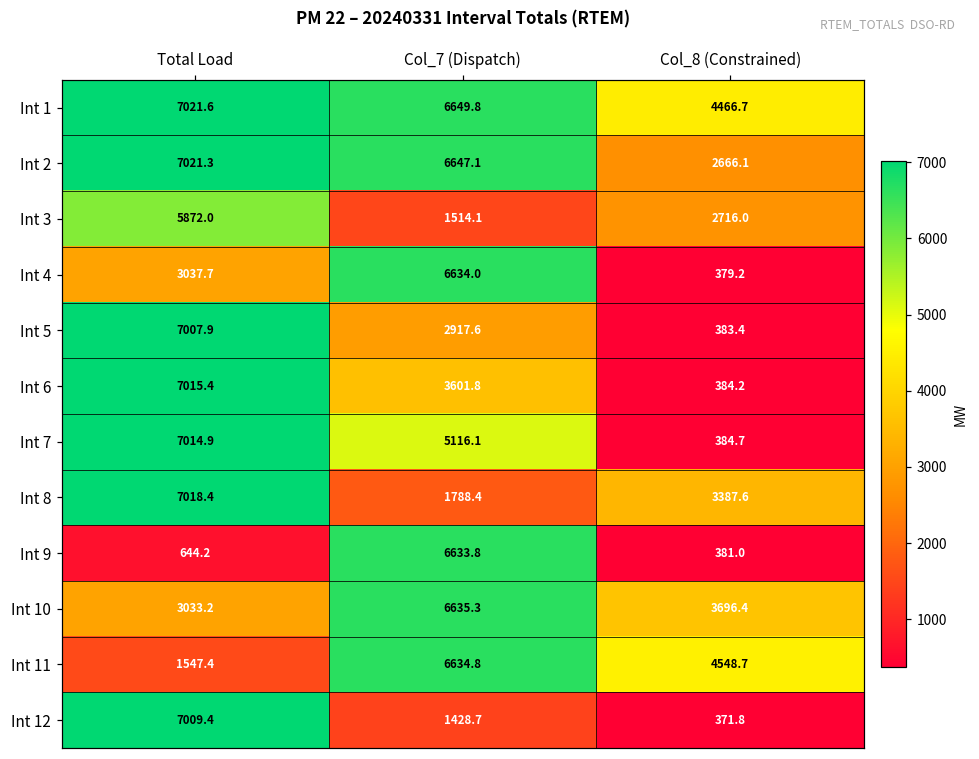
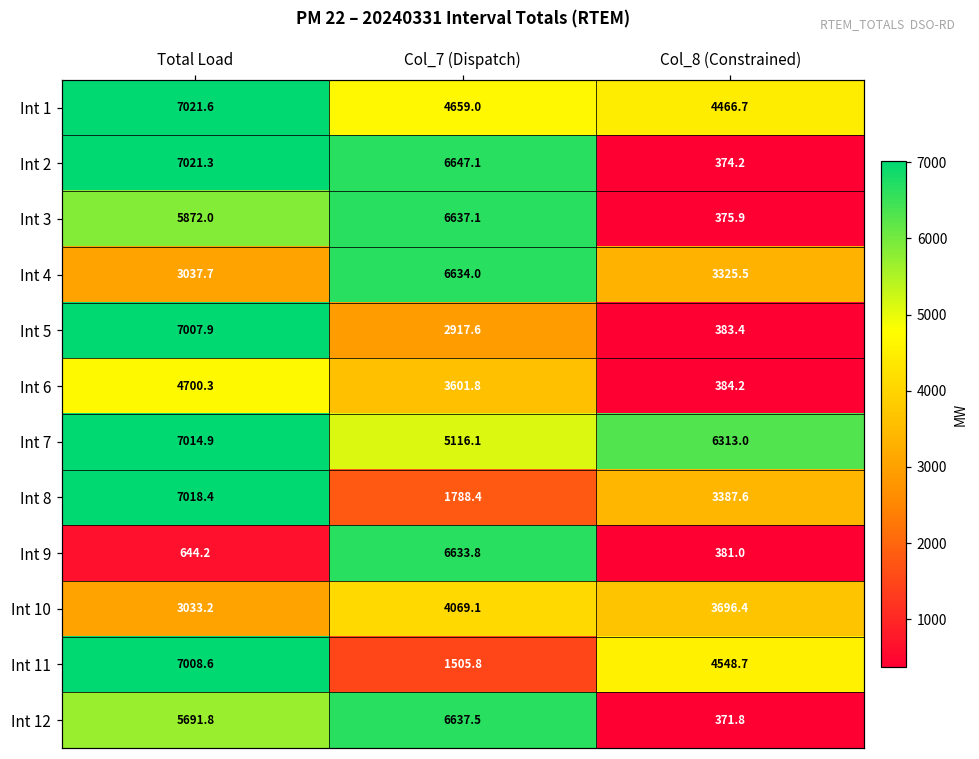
  {
    "Int 1": {
      "Total Load": 7021.6,
-     "Col_7 (Dispatch)": 6649.8,
+     "Col_7 (Dispatch)": 4659.0,
      "Col_8 (Constrained)": 4466.7
    },
    "Int 2": {
      "Total Load": 7021.3,
      "Col_7 (Dispatch)": 6647.1,
-     "Col_8 (Constrained)": 2666.1
+     "Col_8 (Constrained)": 374.2
    },
    "Int 3": {
      "Total Load": 5872.0,
-     "Col_7 (Dispatch)": 1514.1,
-     "Col_8 (Constrained)": 2716.0
+     "Col_7 (Dispatch)": 6637.1,
+     "Col_8 (Constrained)": 375.9
    },
    "Int 4": {
      "Total Load": 3037.7,
      "Col_7 (Dispatch)": 6634.0,
-     "Col_8 (Constrained)": 379.2
+     "Col_8 (Constrained)": 3325.5
    },
    "Int 5": {
      "Total Load": 7007.9,
      "Col_7 (Dispatch)": 2917.6,
      "Col_8 (Constrained)": 383.4
    },
    "Int 6": {
-     "Total Load": 7015.4,
+     "Total Load": 4700.3,
      "Col_7 (Dispatch)": 3601.8,
      "Col_8 (Constrained)": 384.2
    },
    "Int 7": {
      "Total Load": 7014.9,
      "Col_7 (Dispatch)": 5116.1,
-     "Col_8 (Constrained)": 384.7
+     "Col_8 (Constrained)": 6313.0
    },
    "Int 8": {
      "Total Load": 7018.4,
      "Col_7 (Dispatch)": 1788.4,
      "Col_8 (Constrained)": 3387.6
    },
    "Int 9": {
      "Total Load": 644.2,
      "Col_7 (Dispatch)": 6633.8,
      "Col_8 (Constrained)": 381.0
    },
    "Int 10": {
      "Total Load": 3033.2,
-     "Col_7 (Dispatch)": 6635.3,
+     "Col_7 (Dispatch)": 4069.1,
      "Col_8 (Constrained)": 3696.4
    },
    "Int 11": {
-     "Total Load": 1547.4,
-     "Col_7 (Dispatch)": 6634.8,
+     "Total Load": 7008.6,
+     "Col_7 (Dispatch)": 1505.8,
      "Col_8 (Constrained)": 4548.7
    },
    "Int 12": {
-     "Total Load": 7009.4,
-     "Col_7 (Dispatch)": 1428.7,
+     "Total Load": 5691.8,
+     "Col_7 (Dispatch)": 6637.5,
      "Col_8 (Constrained)": 371.8
    }
  }
